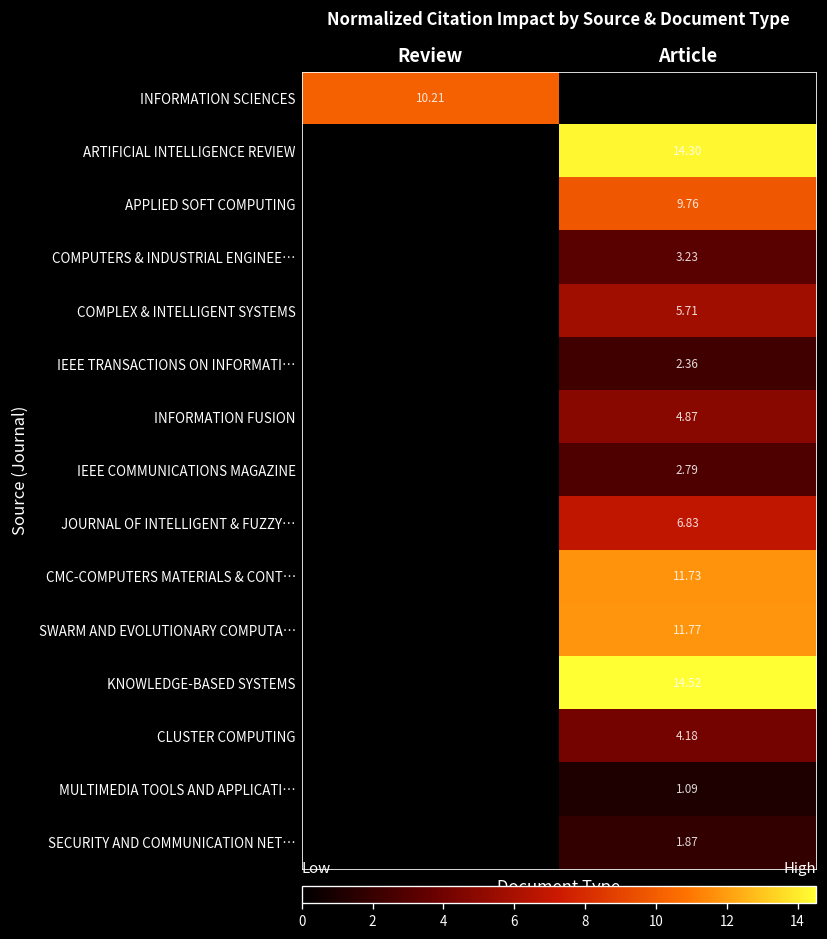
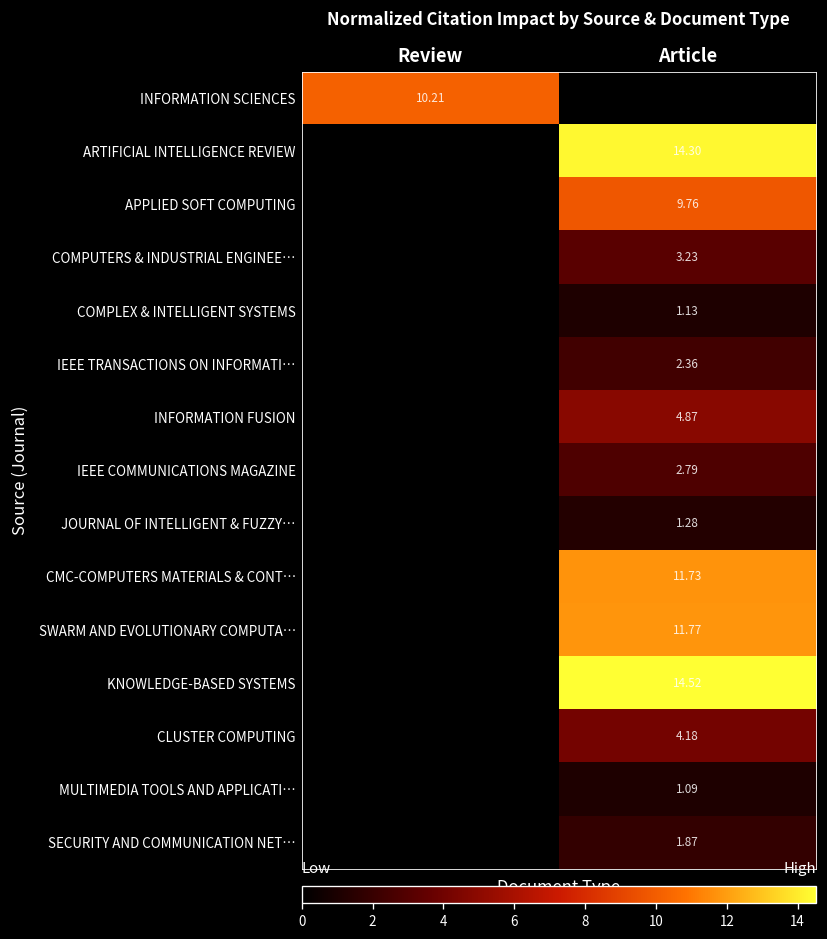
  {
    "INFORMATION SCIENCES": {
      "Review": 10.21
    },
    "ARTIFICIAL INTELLIGENCE REVIEW": {
      "Article": 14.30
    },
    "APPLIED SOFT COMPUTING": {
      "Article": 9.76
    },
    "COMPUTERS & INDUSTRIAL ENGINEE…": {
      "Article": 3.23
    },
    "COMPLEX & INTELLIGENT SYSTEMS": {
-     "Article": 5.71
+     "Article": 1.13
    },
    "IEEE TRANSACTIONS ON INFORMATI…": {
      "Article": 2.36
    },
    "INFORMATION FUSION": {
      "Article": 4.87
    },
    "IEEE COMMUNICATIONS MAGAZINE": {
      "Article": 2.79
    },
    "JOURNAL OF INTELLIGENT & FUZZY…": {
-     "Article": 6.83
+     "Article": 1.28
    },
    "CMC-COMPUTERS MATERIALS & CONT…": {
      "Article": 11.73
    },
    "SWARM AND EVOLUTIONARY COMPUTA…": {
      "Article": 11.77
    },
    "KNOWLEDGE-BASED SYSTEMS": {
      "Article": 14.52
    },
    "CLUSTER COMPUTING": {
      "Article": 4.18
    },
    "MULTIMEDIA TOOLS AND APPLICATI…": {
      "Article": 1.09
    },
    "SECURITY AND COMMUNICATION NET…": {
      "Article": 1.87
    }
  }
